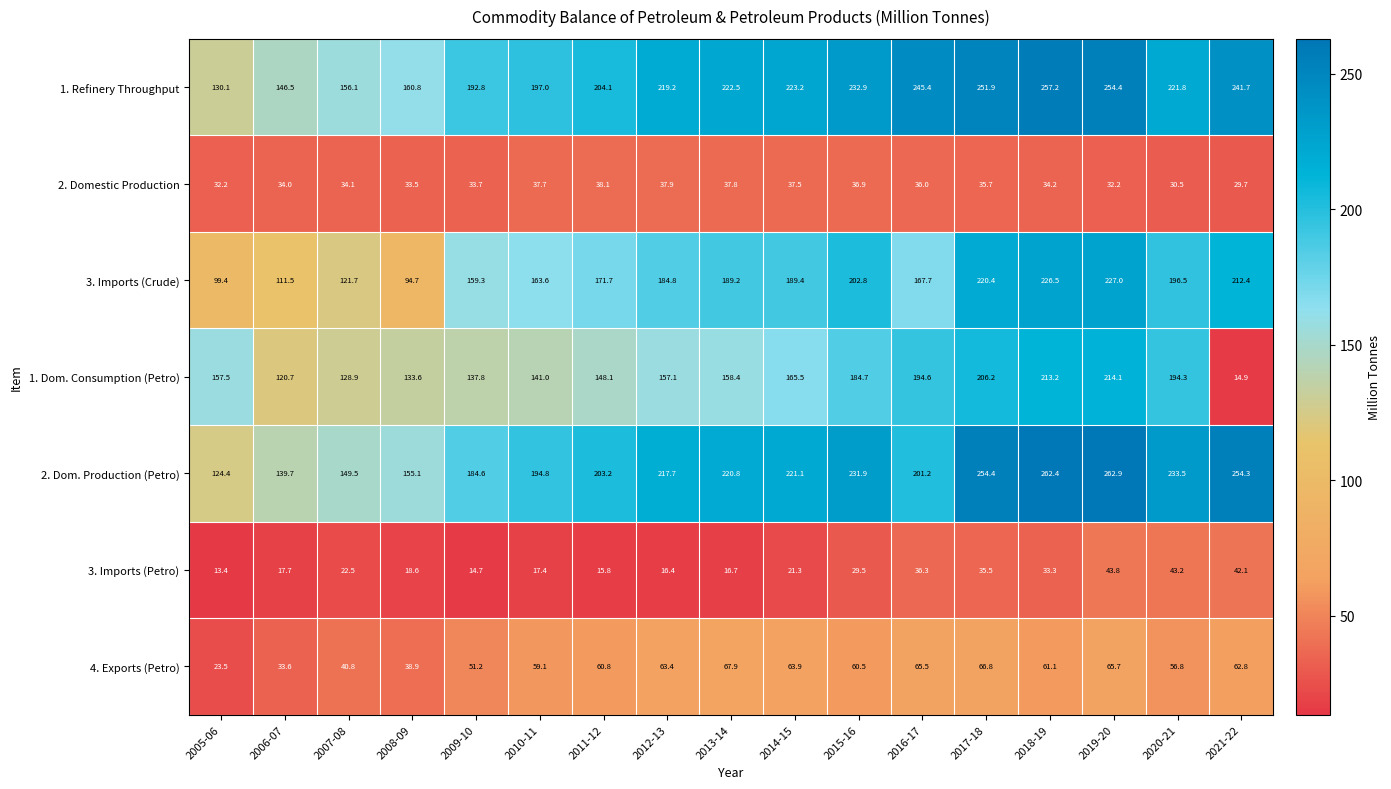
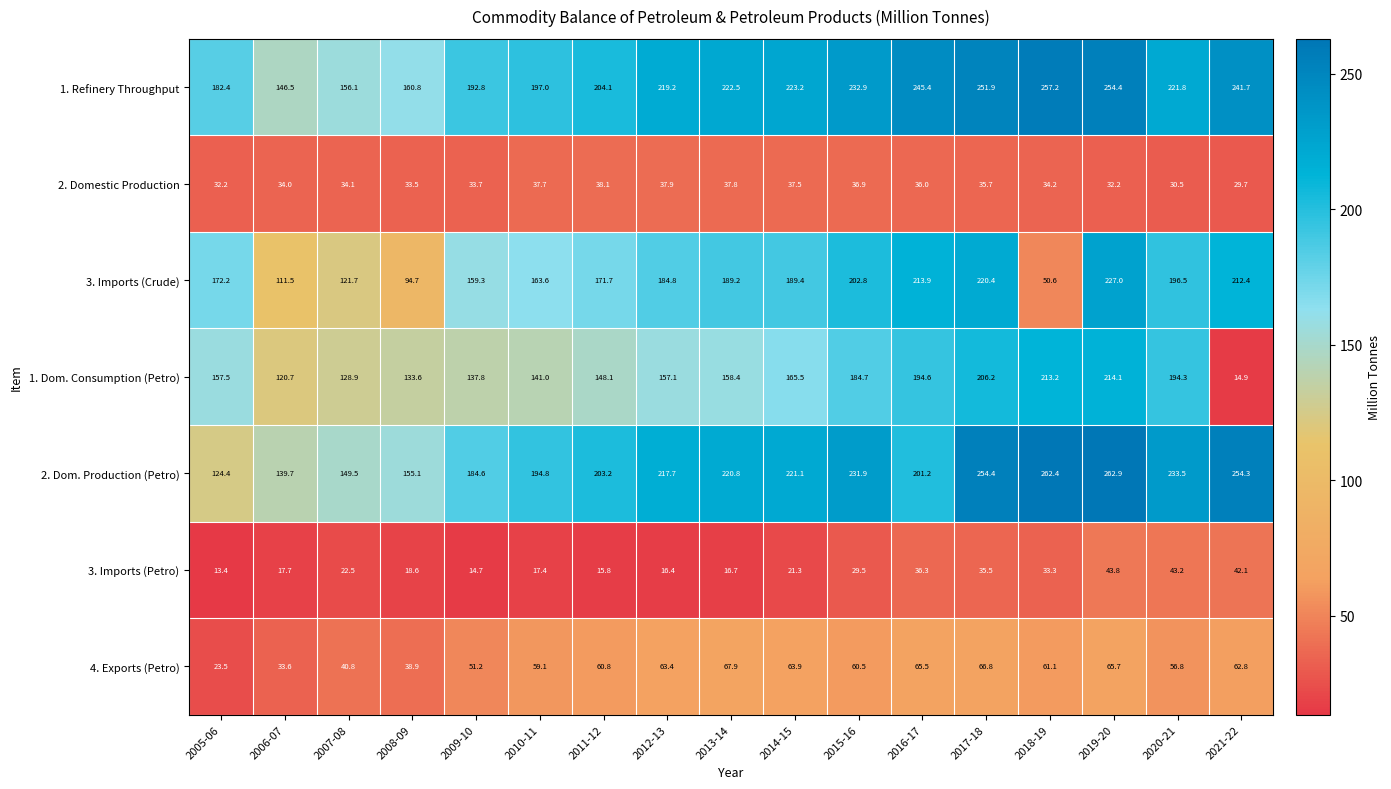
  {
    "1. Refinery Throughput": {
-     "2005-06": 130.1,
+     "2005-06": 182.4,
      "2006-07": 146.5,
      "2007-08": 156.1,
      "2008-09": 160.8,
      "2009-10": 192.8,
      "2010-11": 197.0,
      "2011-12": 204.1,
      "2012-13": 219.2,
      "2013-14": 222.5,
      "2014-15": 223.2,
      "2015-16": 232.9,
      "2016-17": 245.4,
      "2017-18": 251.9,
      "2018-19": 257.2,
      "2019-20": 254.4,
      "2020-21": 221.8,
      "2021-22": 241.7
    },
    "2. Domestic Production": {
      "2005-06": 32.2,
      "2006-07": 34.0,
      "2007-08": 34.1,
      "2008-09": 33.5,
      "2009-10": 33.7,
      "2010-11": 37.7,
      "2011-12": 38.1,
      "2012-13": 37.9,
      "2013-14": 37.8,
      "2014-15": 37.5,
      "2015-16": 36.9,
      "2016-17": 36.0,
      "2017-18": 35.7,
      "2018-19": 34.2,
      "2019-20": 32.2,
      "2020-21": 30.5,
      "2021-22": 29.7
    },
    "3. Imports (Crude)": {
-     "2005-06": 99.4,
+     "2005-06": 172.2,
      "2006-07": 111.5,
      "2007-08": 121.7,
      "2008-09": 94.7,
      "2009-10": 159.3,
      "2010-11": 163.6,
      "2011-12": 171.7,
      "2012-13": 184.8,
      "2013-14": 189.2,
      "2014-15": 189.4,
      "2015-16": 202.8,
-     "2016-17": 167.7,
+     "2016-17": 213.9,
      "2017-18": 220.4,
-     "2018-19": 226.5,
+     "2018-19": 50.6,
      "2019-20": 227.0,
      "2020-21": 196.5,
      "2021-22": 212.4
    },
    "1. Dom. Consumption (Petro)": {
      "2005-06": 157.5,
      "2006-07": 120.7,
      "2007-08": 128.9,
      "2008-09": 133.6,
      "2009-10": 137.8,
      "2010-11": 141.0,
      "2011-12": 148.1,
      "2012-13": 157.1,
      "2013-14": 158.4,
      "2014-15": 165.5,
      "2015-16": 184.7,
      "2016-17": 194.6,
      "2017-18": 206.2,
      "2018-19": 213.2,
      "2019-20": 214.1,
      "2020-21": 194.3,
      "2021-22": 14.9
    },
    "2. Dom. Production (Petro)": {
      "2005-06": 124.4,
      "2006-07": 139.7,
      "2007-08": 149.5,
      "2008-09": 155.1,
      "2009-10": 184.6,
      "2010-11": 194.8,
      "2011-12": 203.2,
      "2012-13": 217.7,
      "2013-14": 220.8,
      "2014-15": 221.1,
      "2015-16": 231.9,
      "2016-17": 201.2,
      "2017-18": 254.4,
      "2018-19": 262.4,
      "2019-20": 262.9,
      "2020-21": 233.5,
      "2021-22": 254.3
    },
    "3. Imports (Petro)": {
      "2005-06": 13.4,
      "2006-07": 17.7,
      "2007-08": 22.5,
      "2008-09": 18.6,
      "2009-10": 14.7,
      "2010-11": 17.4,
      "2011-12": 15.8,
      "2012-13": 16.4,
      "2013-14": 16.7,
      "2014-15": 21.3,
      "2015-16": 29.5,
      "2016-17": 36.3,
      "2017-18": 35.5,
      "2018-19": 33.3,
      "2019-20": 43.8,
      "2020-21": 43.2,
      "2021-22": 42.1
    },
    "4. Exports (Petro)": {
      "2005-06": 23.5,
      "2006-07": 33.6,
      "2007-08": 40.8,
      "2008-09": 38.9,
      "2009-10": 51.2,
      "2010-11": 59.1,
      "2011-12": 60.8,
      "2012-13": 63.4,
      "2013-14": 67.9,
      "2014-15": 63.9,
      "2015-16": 60.5,
      "2016-17": 65.5,
      "2017-18": 66.8,
      "2018-19": 61.1,
      "2019-20": 65.7,
      "2020-21": 56.8,
      "2021-22": 62.8
    }
  }
